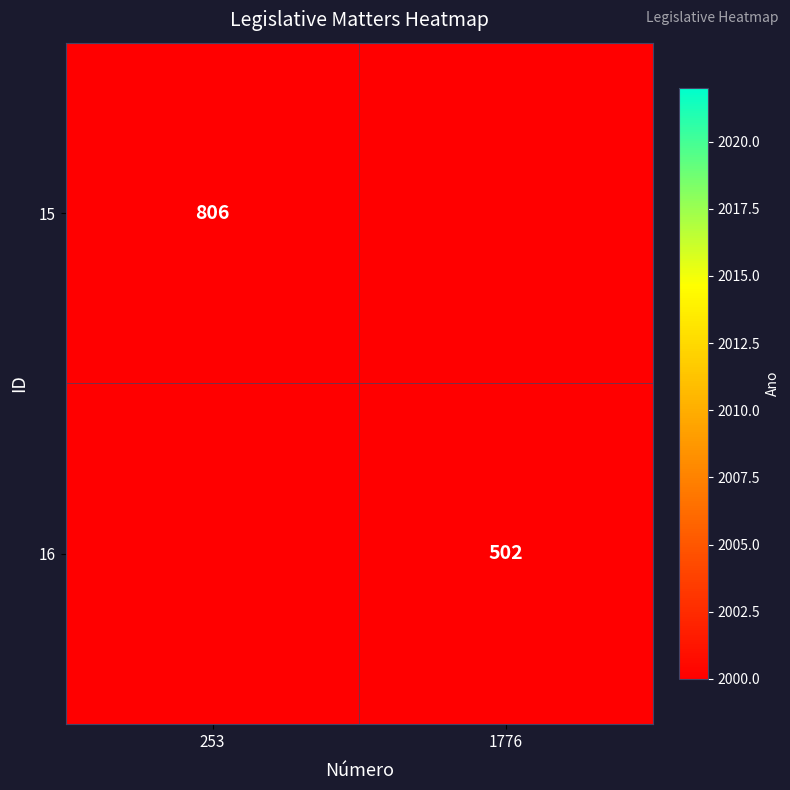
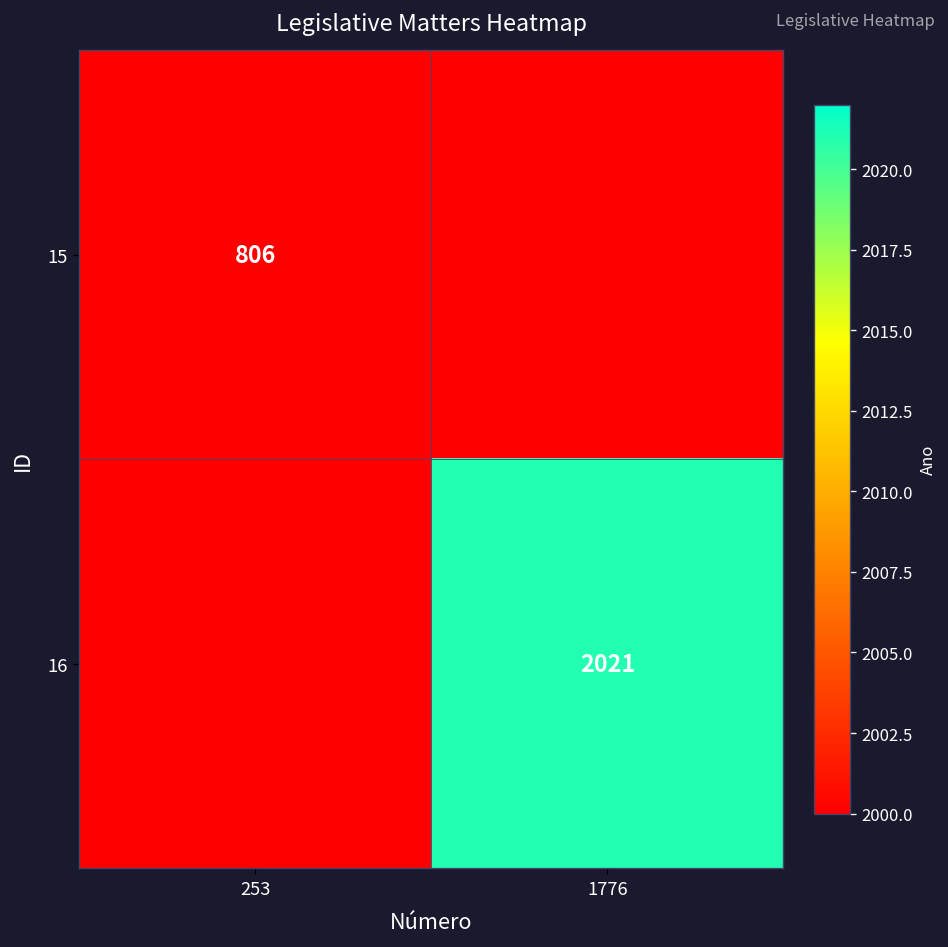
  {
    "15": {
      "253": 806
    },
    "16": {
-     "1776": 502
+     "1776": 2021
    }
  }
